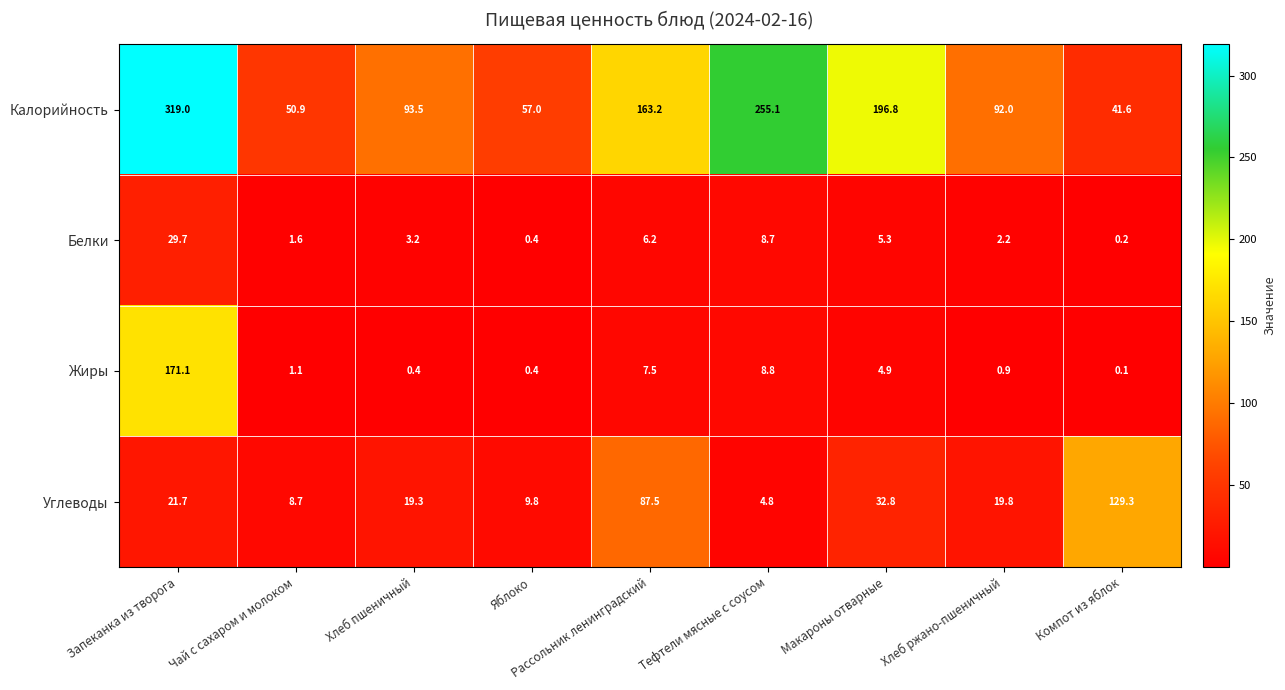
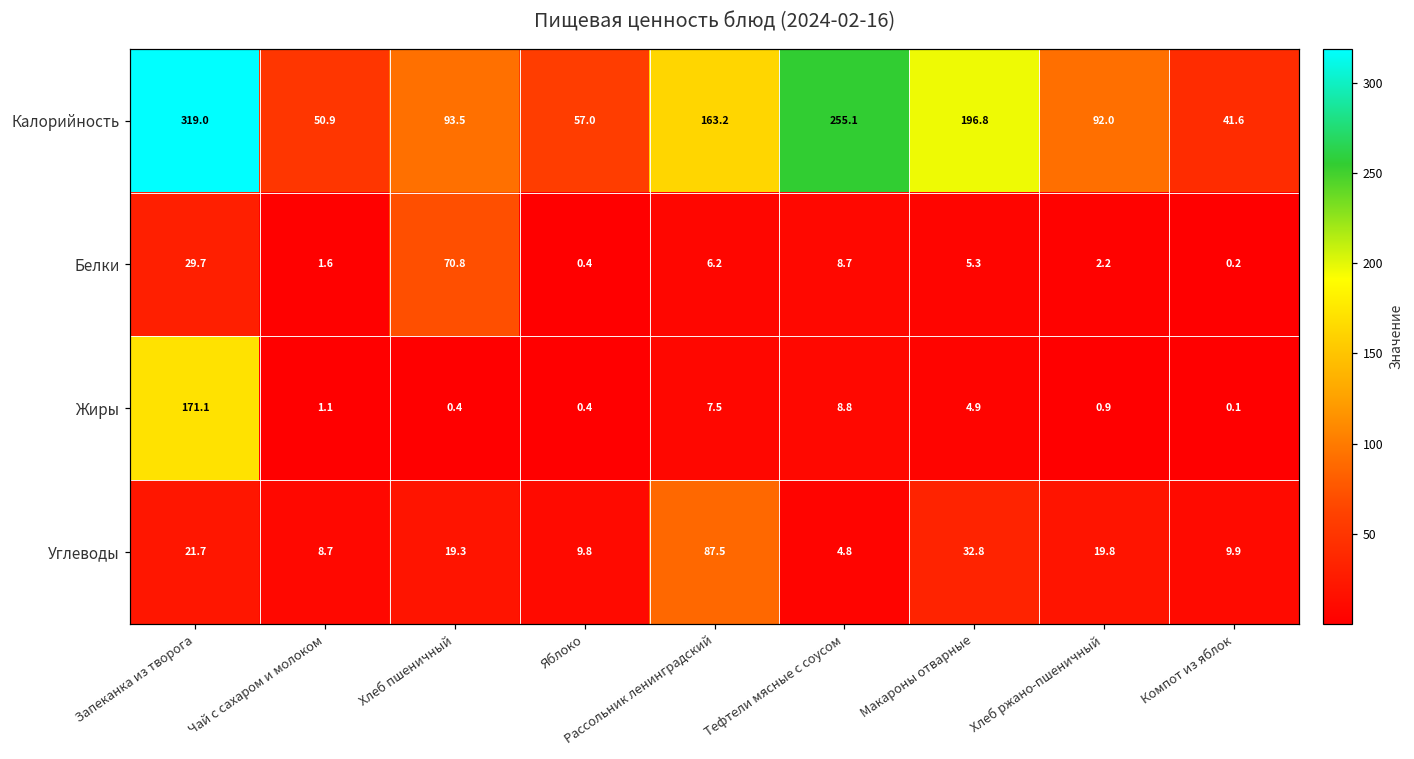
  {
    "Калорийность": {
      "Запеканка из творога": 319.0,
      "Чай с сахаром и молоком": 50.9,
      "Хлеб пшеничный": 93.5,
      "Яблоко": 57.0,
      "Рассольник ленинградский": 163.2,
      "Тефтели мясные с соусом": 255.1,
      "Макароны отварные": 196.8,
      "Хлеб ржано-пшеничный": 92.0,
      "Компот из яблок": 41.6
    },
    "Белки": {
      "Запеканка из творога": 29.7,
      "Чай с сахаром и молоком": 1.6,
-     "Хлеб пшеничный": 3.2,
+     "Хлеб пшеничный": 70.8,
      "Яблоко": 0.4,
      "Рассольник ленинградский": 6.2,
      "Тефтели мясные с соусом": 8.7,
      "Макароны отварные": 5.3,
      "Хлеб ржано-пшеничный": 2.2,
      "Компот из яблок": 0.2
    },
    "Жиры": {
      "Запеканка из творога": 171.1,
      "Чай с сахаром и молоком": 1.1,
      "Хлеб пшеничный": 0.4,
      "Яблоко": 0.4,
      "Рассольник ленинградский": 7.5,
      "Тефтели мясные с соусом": 8.8,
      "Макароны отварные": 4.9,
      "Хлеб ржано-пшеничный": 0.9,
      "Компот из яблок": 0.1
    },
    "Углеводы": {
      "Запеканка из творога": 21.7,
      "Чай с сахаром и молоком": 8.7,
      "Хлеб пшеничный": 19.3,
      "Яблоко": 9.8,
      "Рассольник ленинградский": 87.5,
      "Тефтели мясные с соусом": 4.8,
      "Макароны отварные": 32.8,
      "Хлеб ржано-пшеничный": 19.8,
-     "Компот из яблок": 129.3
+     "Компот из яблок": 9.9
    }
  }
